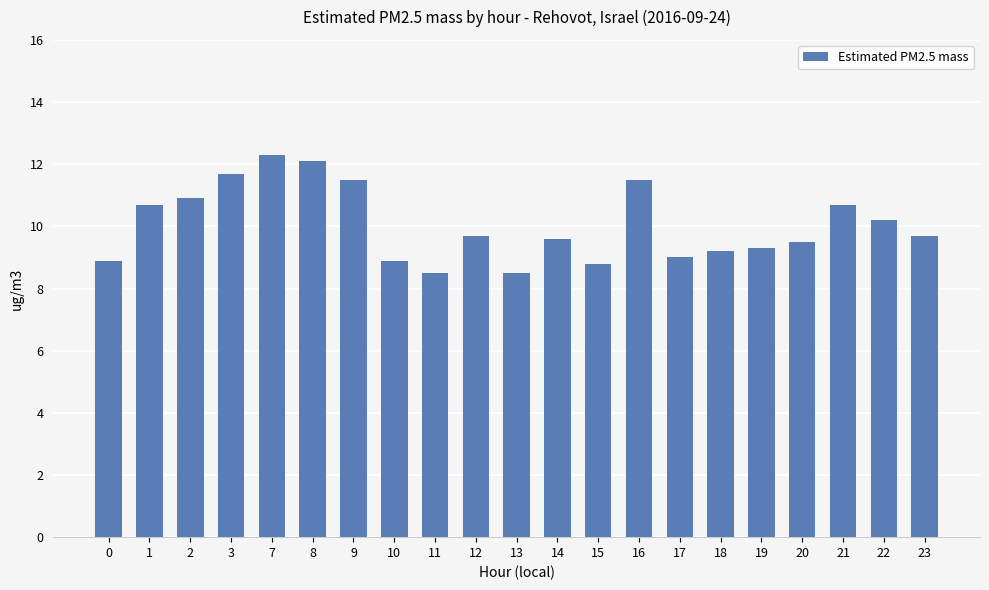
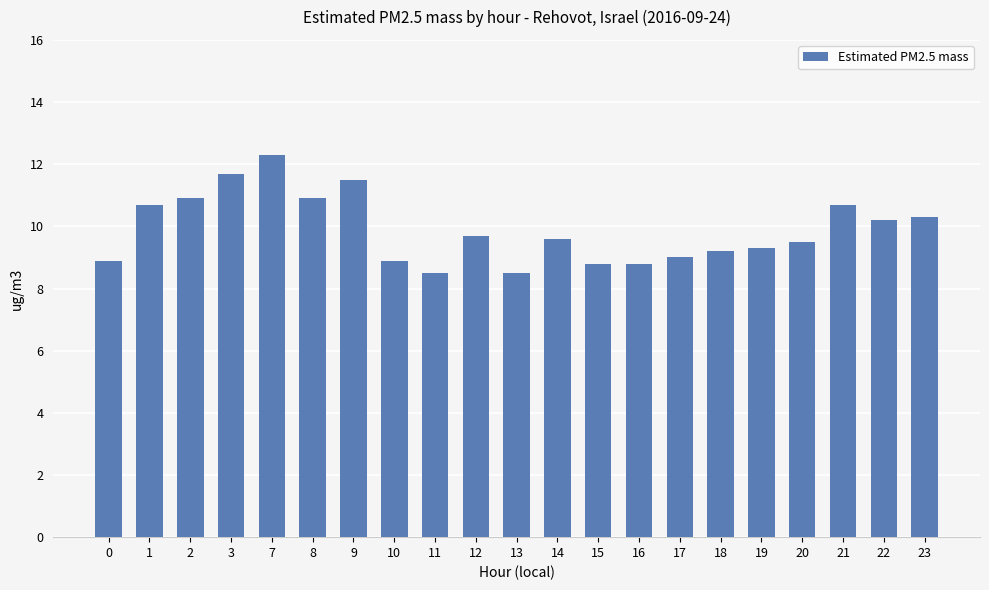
  {
    "0": 8.9,
    "1": 10.7,
    "2": 10.9,
    "3": 11.7,
    "7": 12.3,
-   "8": 12.1,
+   "8": 10.9,
    "9": 11.5,
    "10": 8.9,
    "11": 8.5,
    "12": 9.7,
    "13": 8.5,
    "14": 9.6,
    "15": 8.8,
-   "16": 11.5,
+   "16": 8.8,
    "17": 9.0,
    "18": 9.2,
    "19": 9.3,
    "20": 9.5,
    "21": 10.7,
    "22": 10.2,
-   "23": 9.7
+   "23": 10.3
  }
